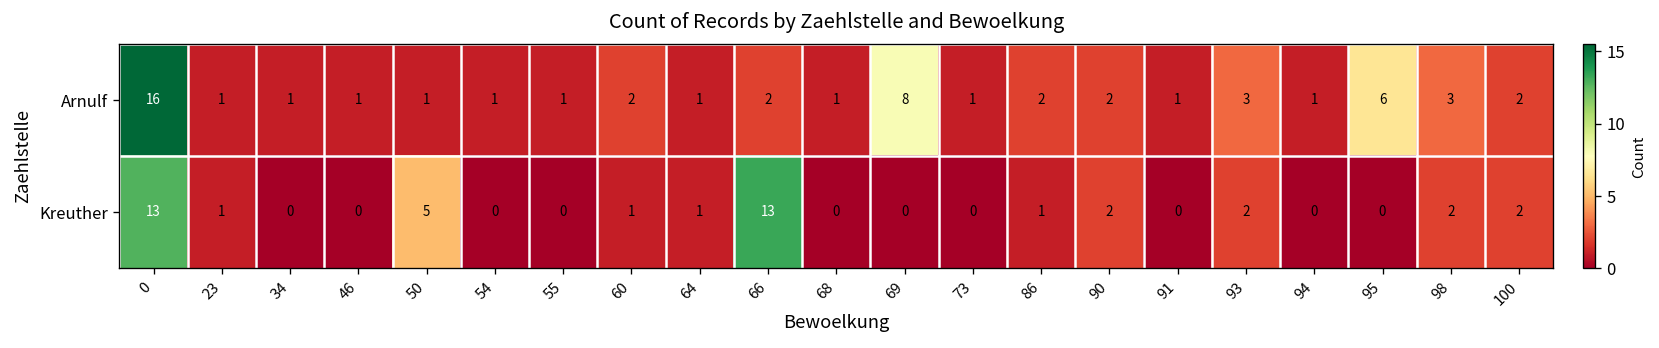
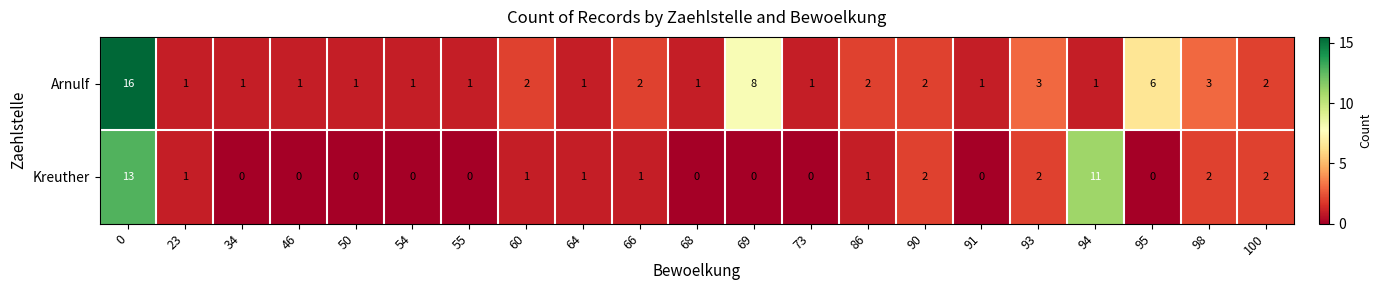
  {
    "Arnulf": {
      "0": 16,
      "23": 1,
      "34": 1,
      "46": 1,
      "50": 1,
      "54": 1,
      "55": 1,
      "60": 2,
      "64": 1,
      "66": 2,
      "68": 1,
      "69": 8,
      "73": 1,
      "86": 2,
      "90": 2,
      "91": 1,
      "93": 3,
      "94": 1,
      "95": 6,
      "98": 3,
      "100": 2
    },
    "Kreuther": {
      "0": 13,
      "23": 1,
      "34": 0,
      "46": 0,
-     "50": 5,
+     "50": 0,
      "54": 0,
      "55": 0,
      "60": 1,
      "64": 1,
-     "66": 13,
+     "66": 1,
      "68": 0,
      "69": 0,
      "73": 0,
      "86": 1,
      "90": 2,
      "91": 0,
      "93": 2,
-     "94": 0,
+     "94": 11,
      "95": 0,
      "98": 2,
      "100": 2
    }
  }
